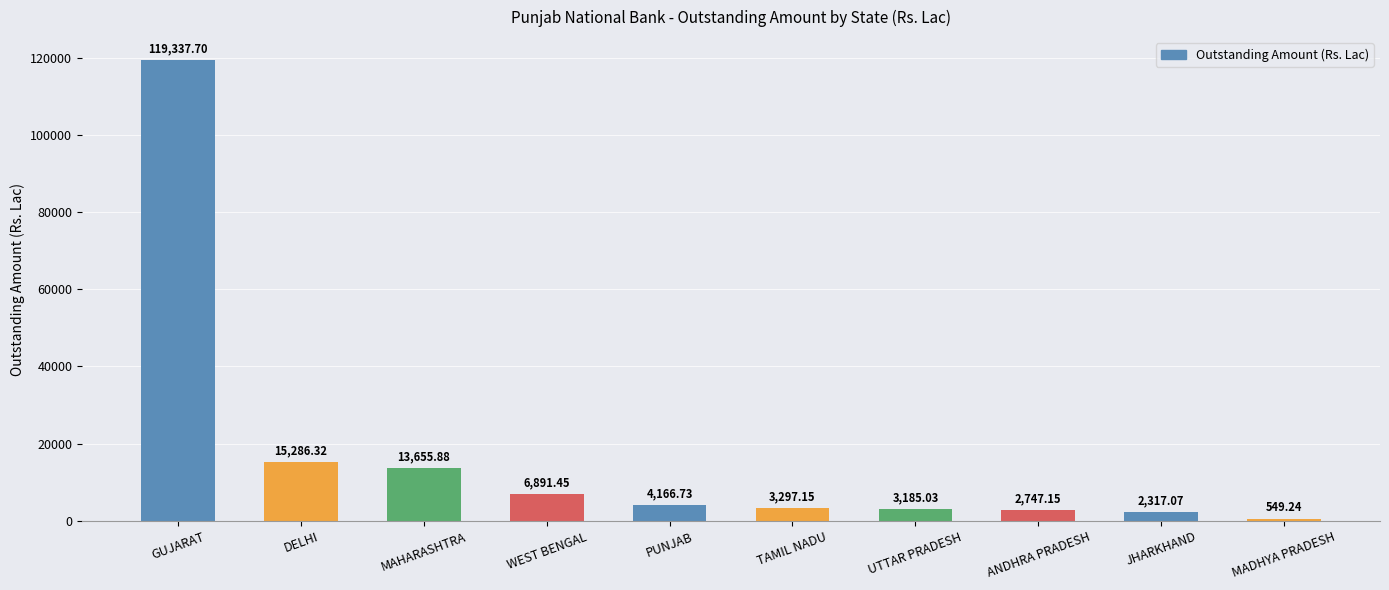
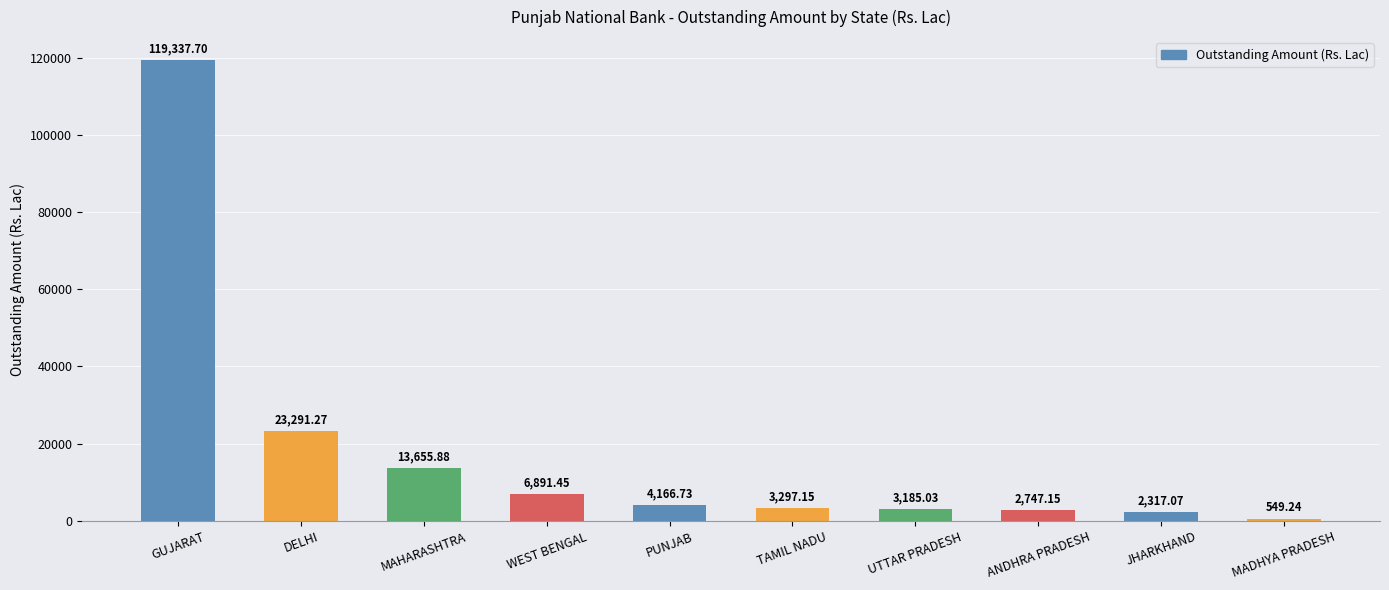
  {
    "GUJARAT": "119,337.70",
-   "DELHI": "15,286.32",
+   "DELHI": "23,291.27",
    "MAHARASHTRA": "13,655.88",
    "WEST BENGAL": "6,891.45",
    "PUNJAB": "4,166.73",
    "TAMIL NADU": "3,297.15",
    "UTTAR PRADESH": "3,185.03",
    "ANDHRA PRADESH": "2,747.15",
    "JHARKHAND": "2,317.07",
    "MADHYA PRADESH": "549.24"
  }
